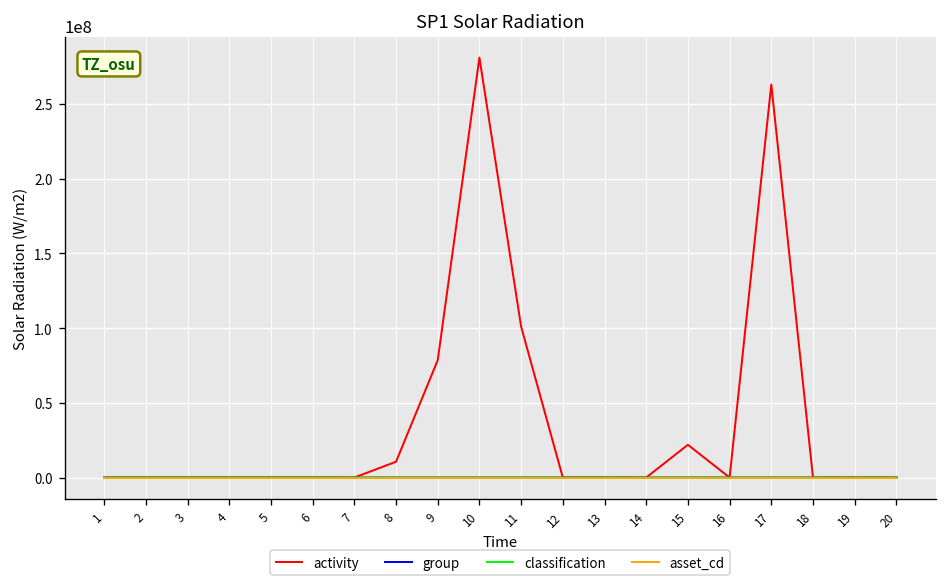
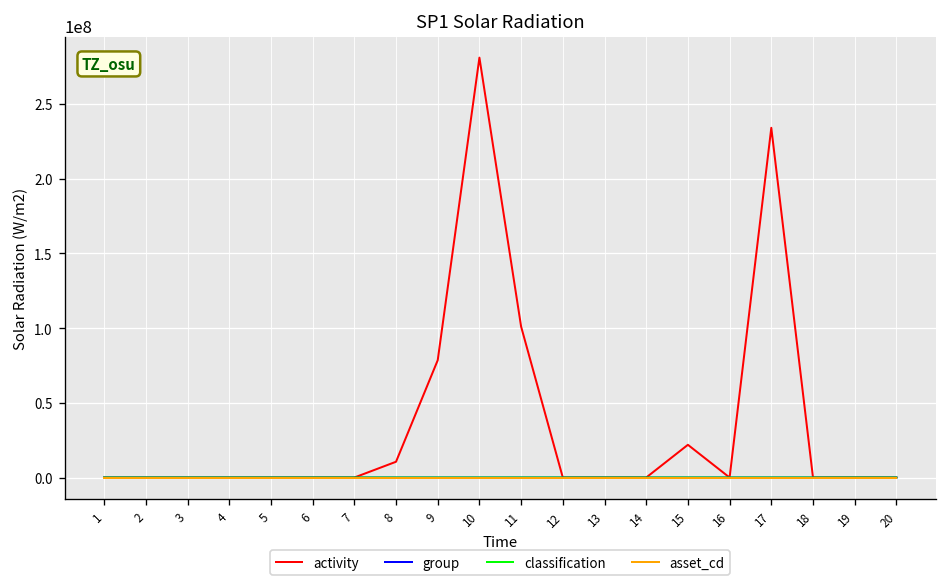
  {
    "activity": {
      "8": 11000000,
      "9": 78000000,
      "10": 281000000,
      "11": 101000000,
      "15": 22000000,
-     "17": 263000000
+     "17": 234000000
    },
    "asset_cd": {
      "8": 0,
      "9": 0,
      "10": 0,
      "11": 0,
      "15": 0,
      "17": 0
    }
  }
